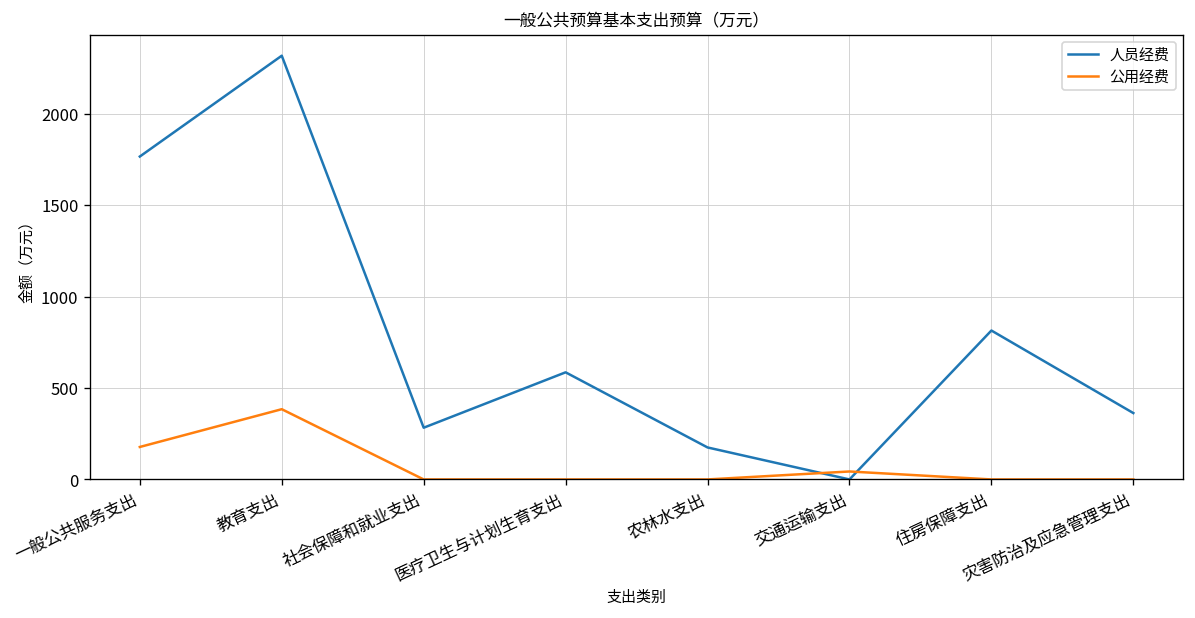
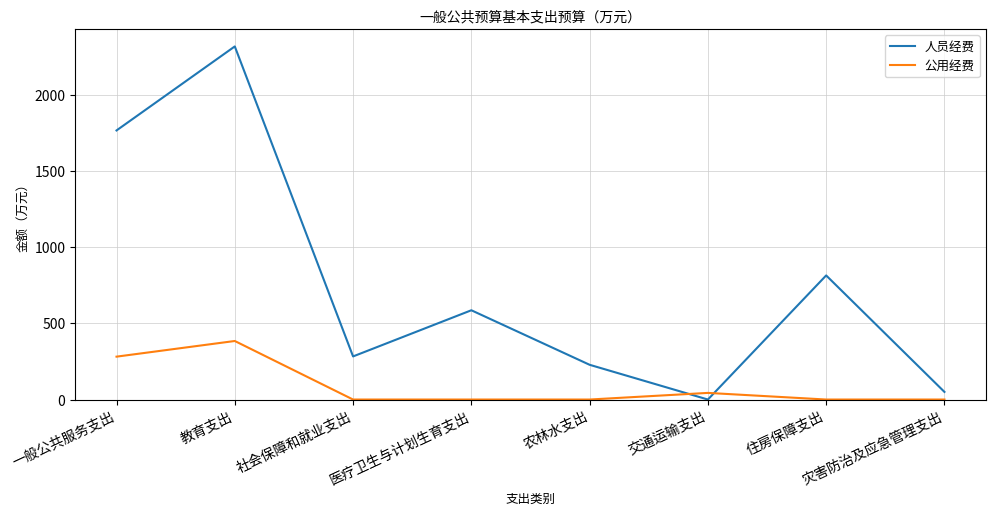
  {
    "人员经费": {
      "一般公共服务支出": 1770,
      "教育支出": 2320,
      "社会保障和就业支出": 280,
      "医疗卫生与计划生育支出": 590,
-     "农林水支出": 170,
+     "农林水支出": 230,
      "交通运输支出": 0,
      "住房保障支出": 810,
-     "灾害防治及应急管理支出": 360
+     "灾害防治及应急管理支出": 50
    },
    "公用经费": {
-     "一般公共服务支出": 180,
+     "一般公共服务支出": 280,
      "教育支出": 380,
      "社会保障和就业支出": 0,
      "医疗卫生与计划生育支出": 0,
      "农林水支出": 0,
      "交通运输支出": 40,
      "住房保障支出": 0,
      "灾害防治及应急管理支出": 0
    }
  }
